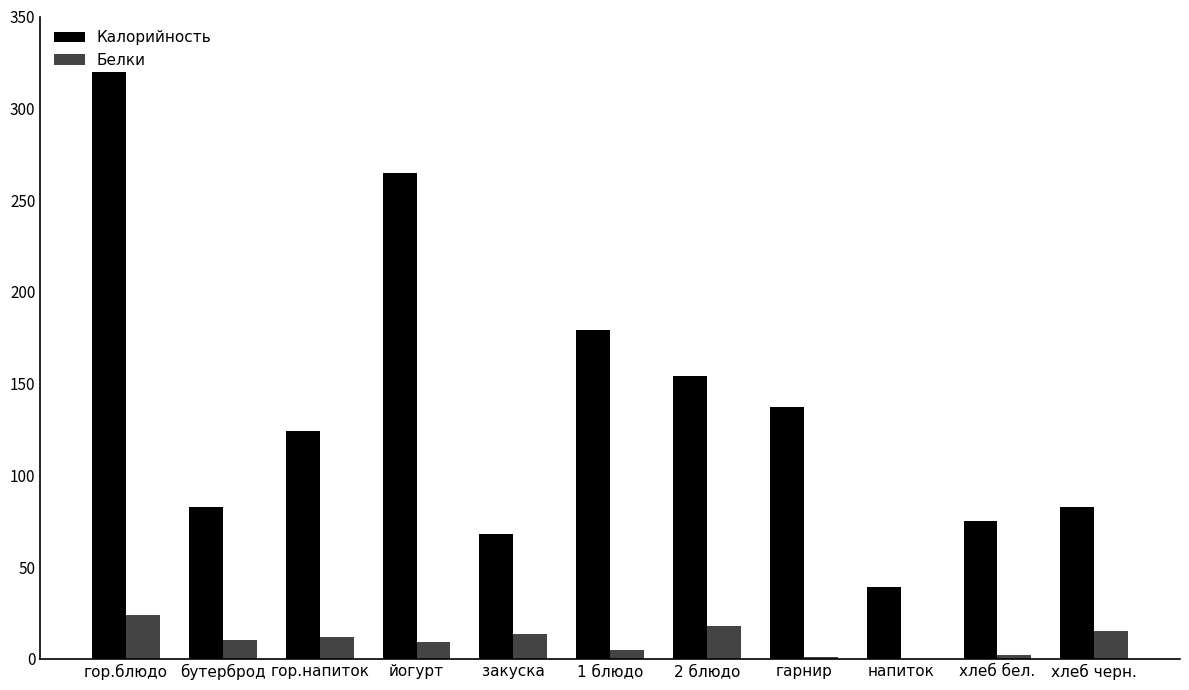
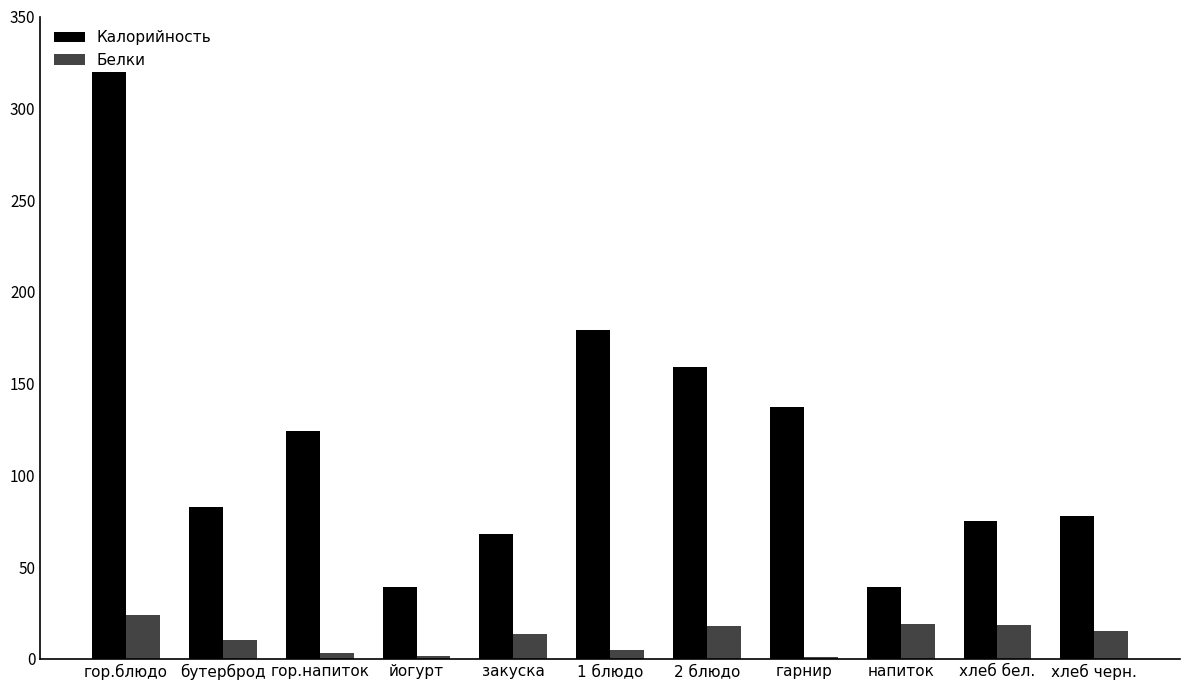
  {
    "Калорийность": {
      "гор.блюдо": 320,
      "бутерброд": 83,
      "гор.напиток": 124,
-     "йогурт": 265,
+     "йогурт": 39,
      "закуска": 68,
      "1 блюдо": 179,
-     "2 блюдо": 154,
+     "2 блюдо": 159,
      "гарнир": 137,
      "напиток": 39,
      "хлеб бел.": 75,
-     "хлеб черн.": 83
+     "хлеб черн.": 78
    },
    "Белки": {
      "гор.блюдо": 24,
      "бутерброд": 11,
-     "гор.напиток": 12,
-     "йогурт": 9,
+     "гор.напиток": 3,
+     "йогурт": 2,
      "закуска": 14,
      "1 блюдо": 5,
      "2 блюдо": 18,
-     "напиток": 0,
-     "хлеб бел.": 2,
+     "напиток": 19,
+     "хлеб бел.": 18,
      "хлеб черн.": 16
    }
  }
